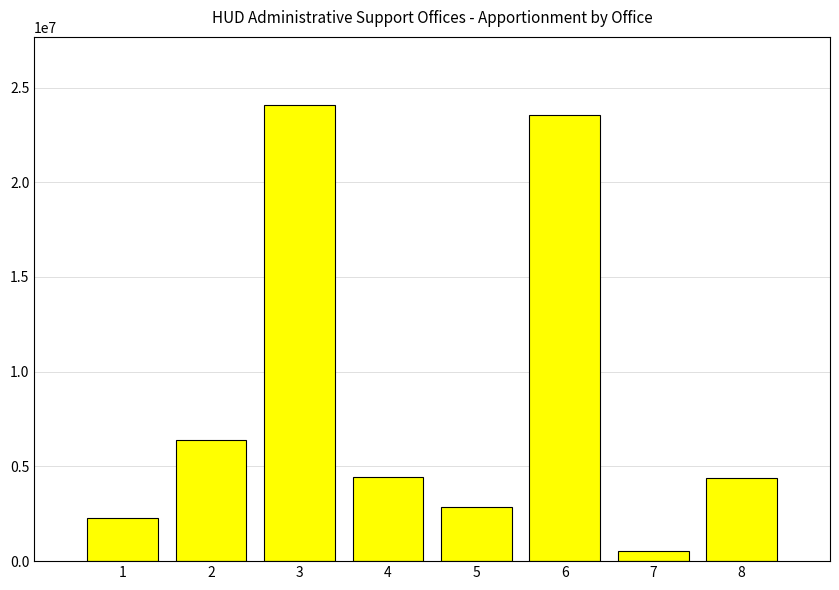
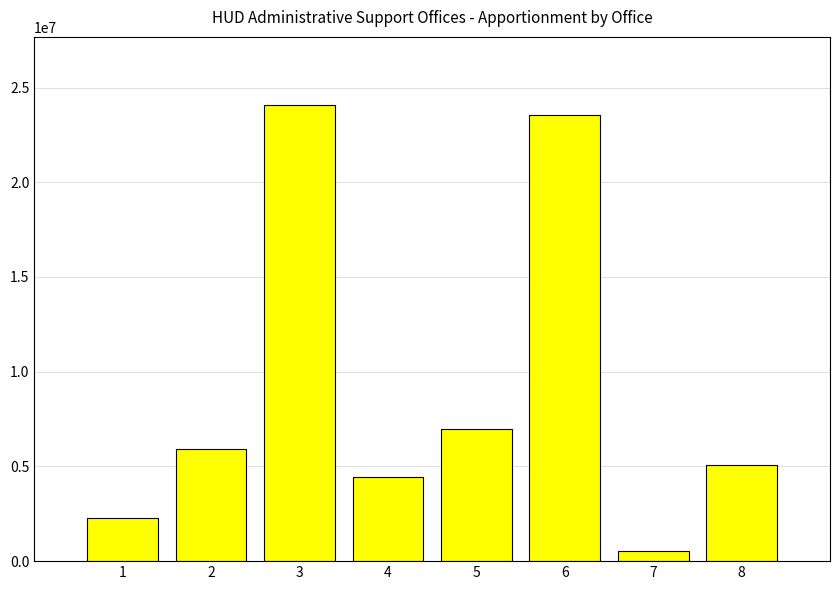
  {
    "1": 2300000,
-   "2": 6400000,
+   "2": 5900000,
    "3": 24100000,
    "4": 4400000,
-   "5": 2800000,
+   "5": 7000000,
    "6": 23600000,
    "7": 500000,
-   "8": 4400000
+   "8": 5100000
  }
